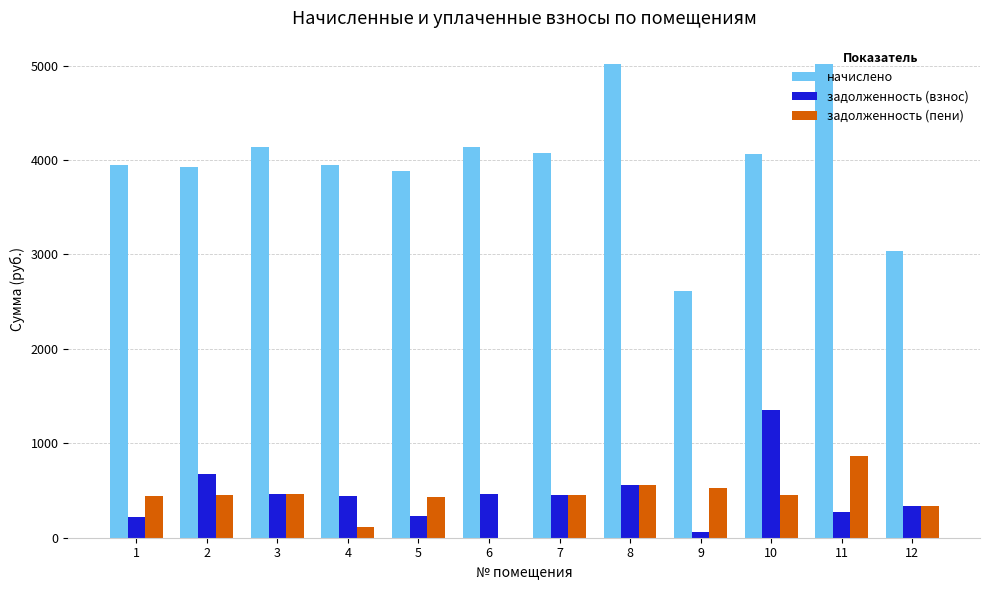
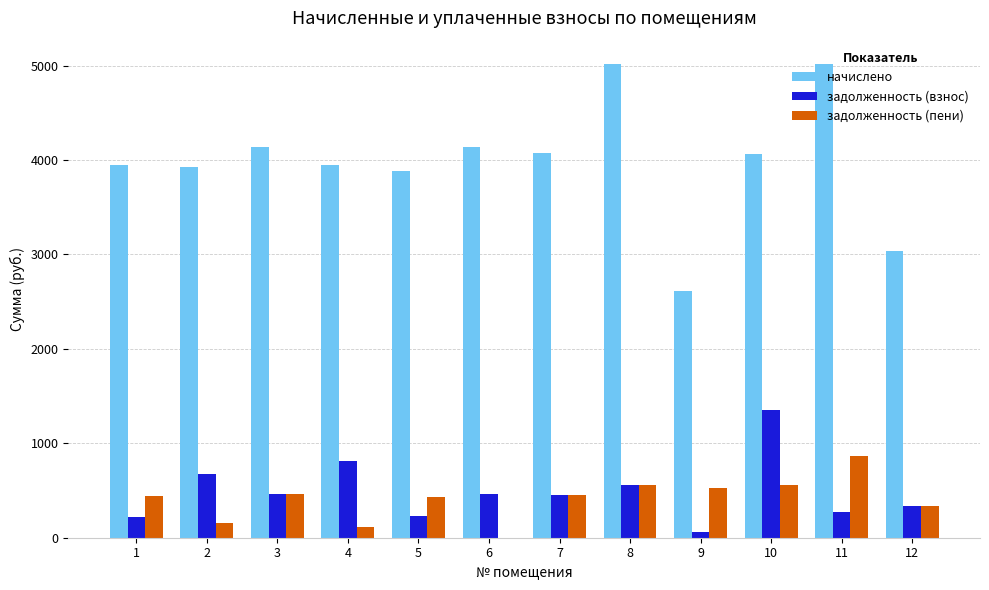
  {
    "начислено": {
      "1": 3900,
      "2": 3900,
      "3": 4100,
      "4": 3900,
      "5": 3900,
      "6": 4100,
      "7": 4100,
      "8": 5000,
      "9": 2600,
      "10": 4100,
      "11": 5000,
      "12": 3000
    },
    "задолженность (взнос)": {
      "1": 200,
      "2": 700,
      "3": 500,
-     "4": 400,
+     "4": 800,
      "5": 200,
      "6": 500,
      "7": 500,
      "8": 600,
      "9": 100,
      "10": 1400,
      "11": 300,
      "12": 300
    },
    "задолженность (пени)": {
      "1": 400,
-     "2": 500,
+     "2": 200,
      "3": 500,
      "4": 100,
      "5": 400,
      "6": 0,
      "7": 500,
      "8": 600,
      "9": 500,
-     "10": 500,
+     "10": 600,
      "11": 900,
      "12": 300
    }
  }
